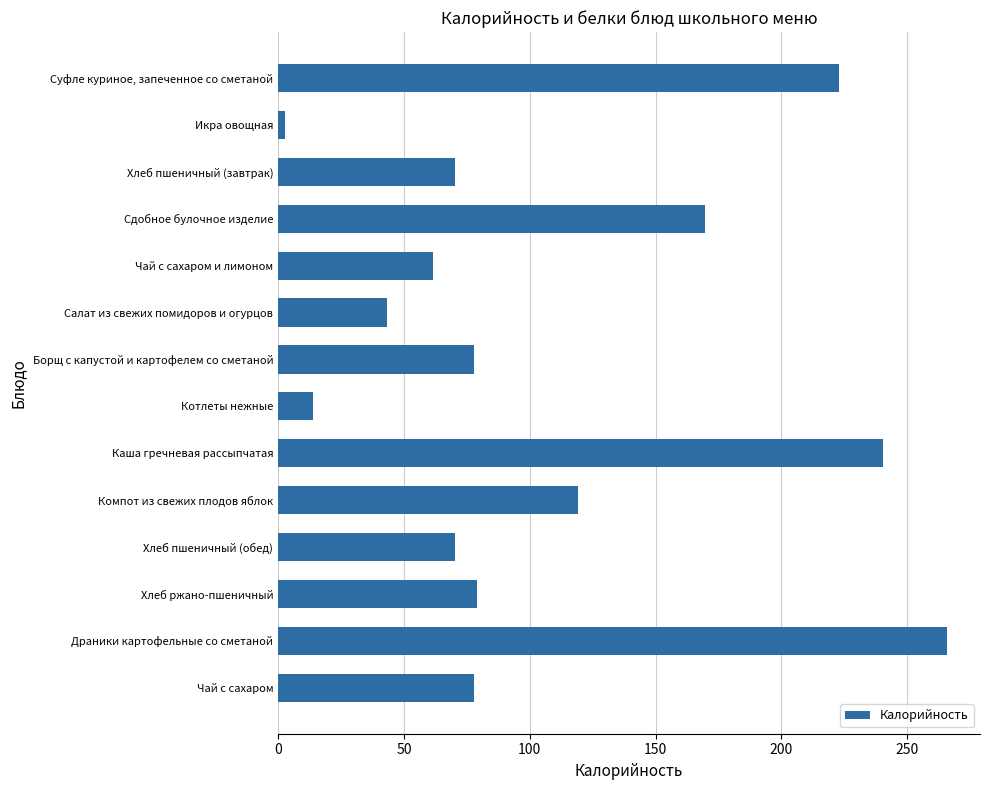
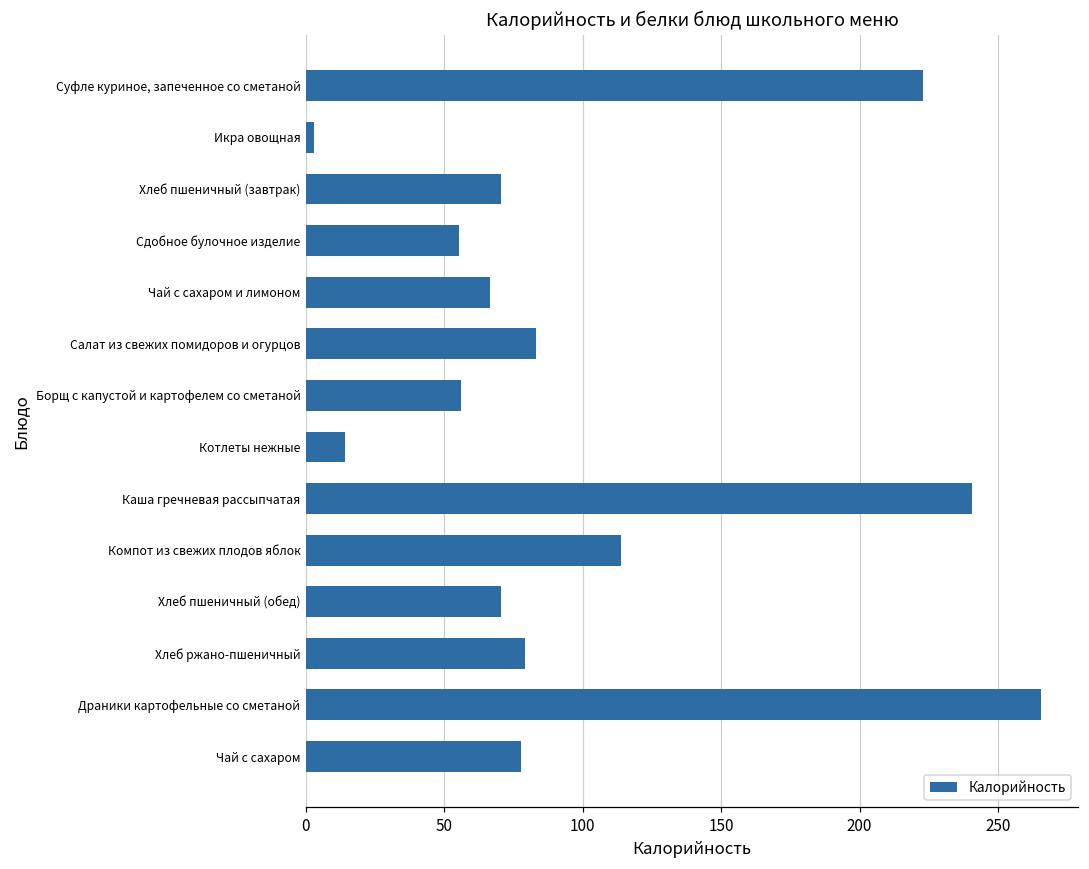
  {
    "Суфле куриное, запеченное со сметаной": 223,
    "Икра овощная": 3,
    "Хлеб пшеничный (завтрак)": 71,
-   "Сдобное булочное изделие": 170,
-   "Чай с сахаром и лимоном": 62,
-   "Салат из свежих помидоров и огурцов": 43,
-   "Борщ с капустой и картофелем со сметаной": 78,
+   "Сдобное булочное изделие": 55,
+   "Чай с сахаром и лимоном": 67,
+   "Салат из свежих помидоров и огурцов": 83,
+   "Борщ с капустой и картофелем со сметаной": 56,
    "Котлеты нежные": 14,
    "Каша гречневая рассыпчатая": 241,
-   "Компот из свежих плодов яблок": 119,
+   "Компот из свежих плодов яблок": 114,
    "Хлеб пшеничный (обед)": 71,
    "Хлеб ржано-пшеничный": 79,
    "Драники картофельные со сметаной": 266,
    "Чай с сахаром": 78
  }
